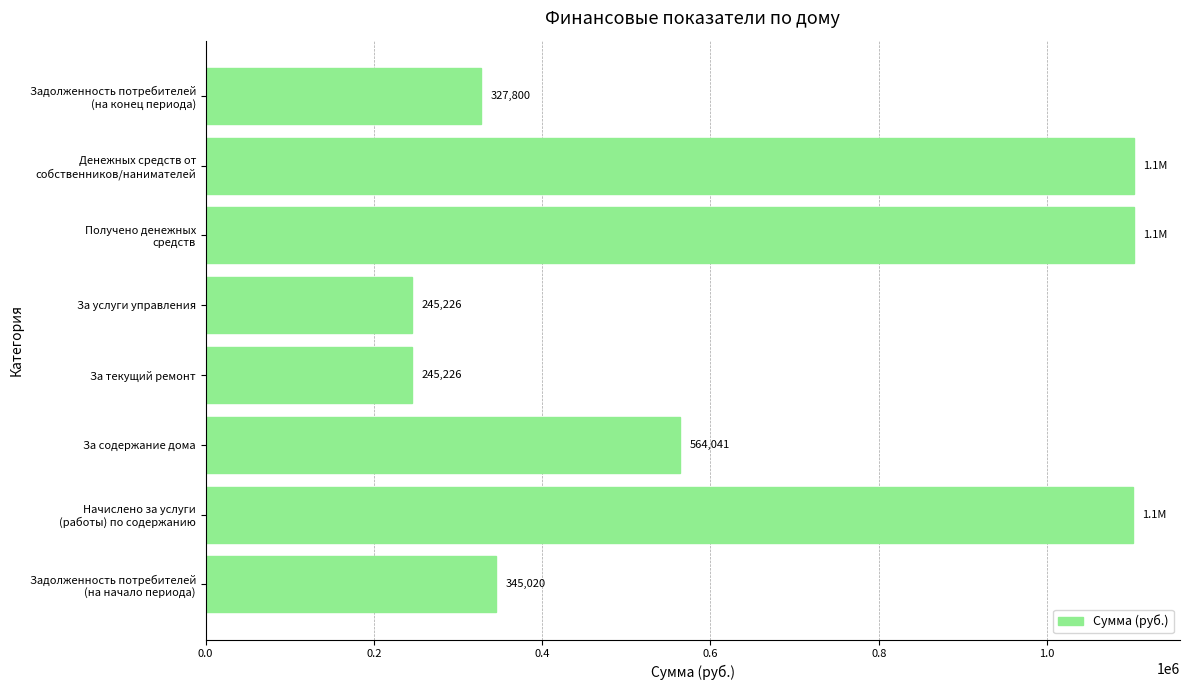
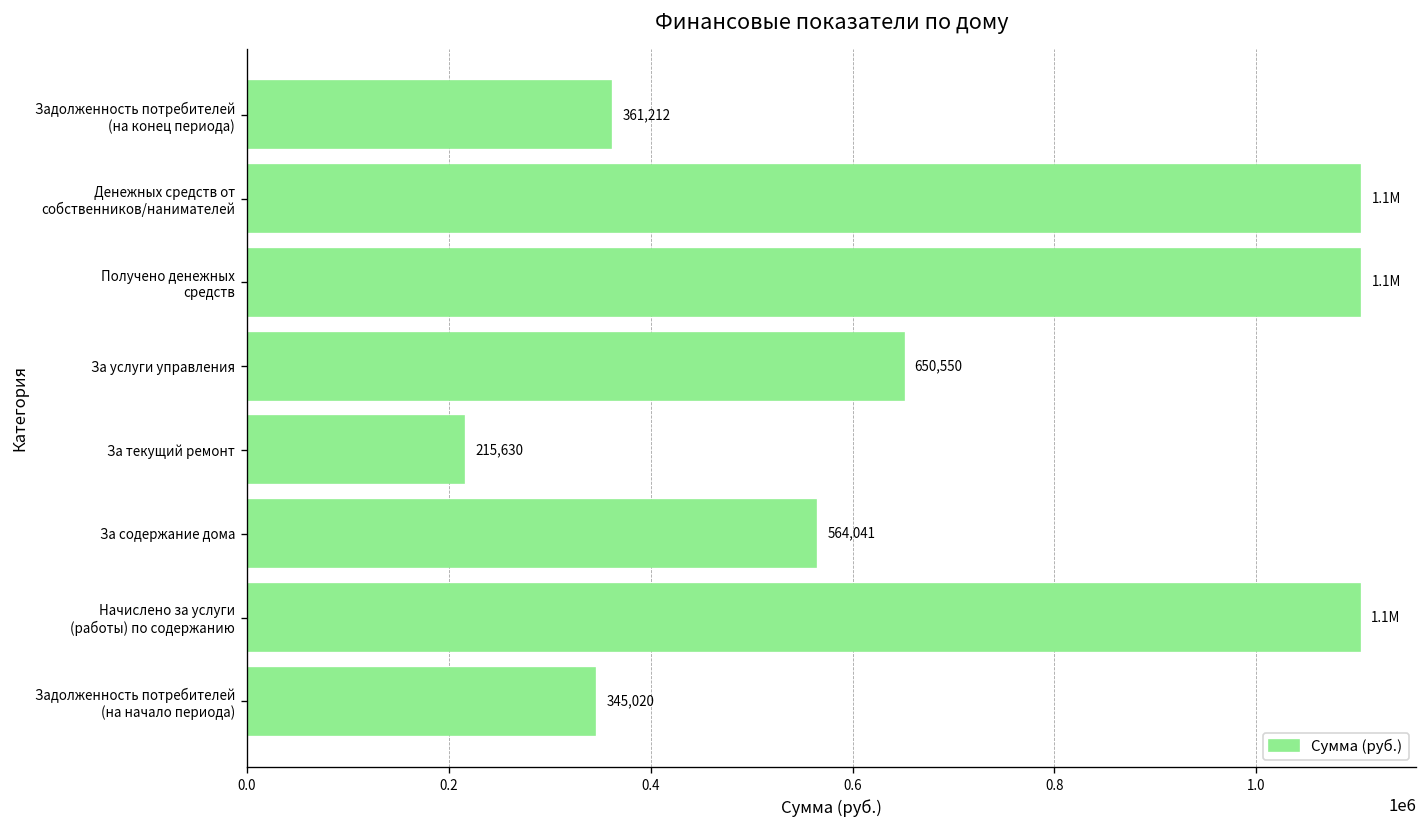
  {
-   "Задолженность потребителей (на конец периода)": "327,800",
+   "Задолженность потребителей (на конец периода)": "361,212",
    "Денежных средств от собственников/нанимателей": "1.1M",
    "Получено денежных средств": "1.1M",
-   "За услуги управления": "245,226",
-   "За текущий ремонт": "245,226",
+   "За услуги управления": "650,550",
+   "За текущий ремонт": "215,630",
    "За содержание дома": "564,041",
    "Начислено за услуги (работы) по содержанию": "1.1M",
    "Задолженность потребителей (на начало периода)": "345,020"
  }
